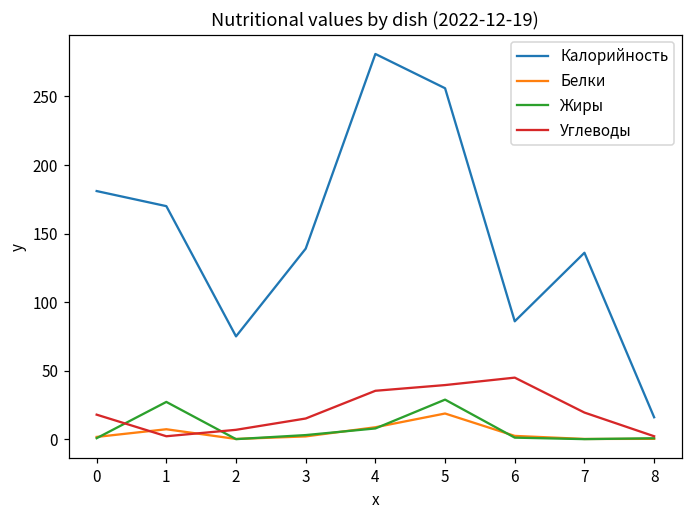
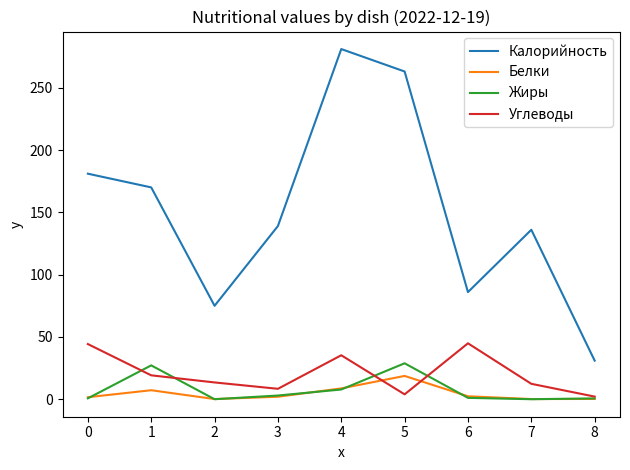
  {
    "Калорийность": {
      "0": 181,
      "1": 170,
      "2": 75,
      "3": 139,
      "4": 281,
-     "5": 256,
+     "5": 263,
      "6": 86,
      "7": 136,
-     "8": 16
+     "8": 31
    },
    "Белки": {
      "1": 7,
      "5": 19
    },
    "Жиры": {
      "1": 27,
      "5": 29
    },
    "Углеводы": {
-     "0": 18,
-     "1": 2,
-     "2": 7,
-     "3": 15,
+     "0": 44,
+     "1": 19,
+     "2": 14,
+     "3": 8,
      "4": 35,
-     "5": 39,
+     "5": 4,
      "6": 45,
-     "7": 19
+     "7": 12
    }
  }
